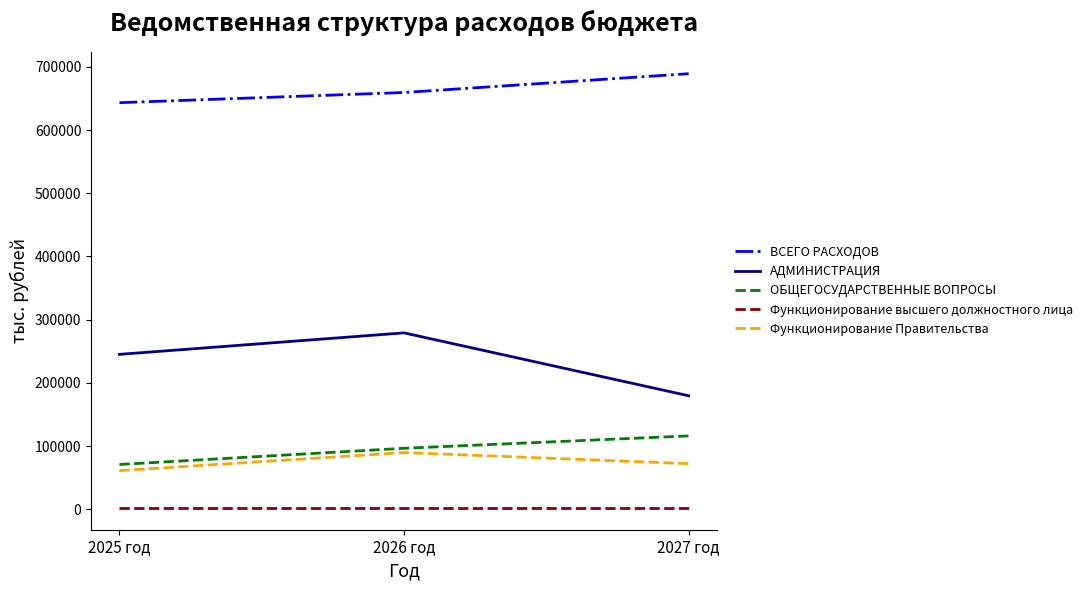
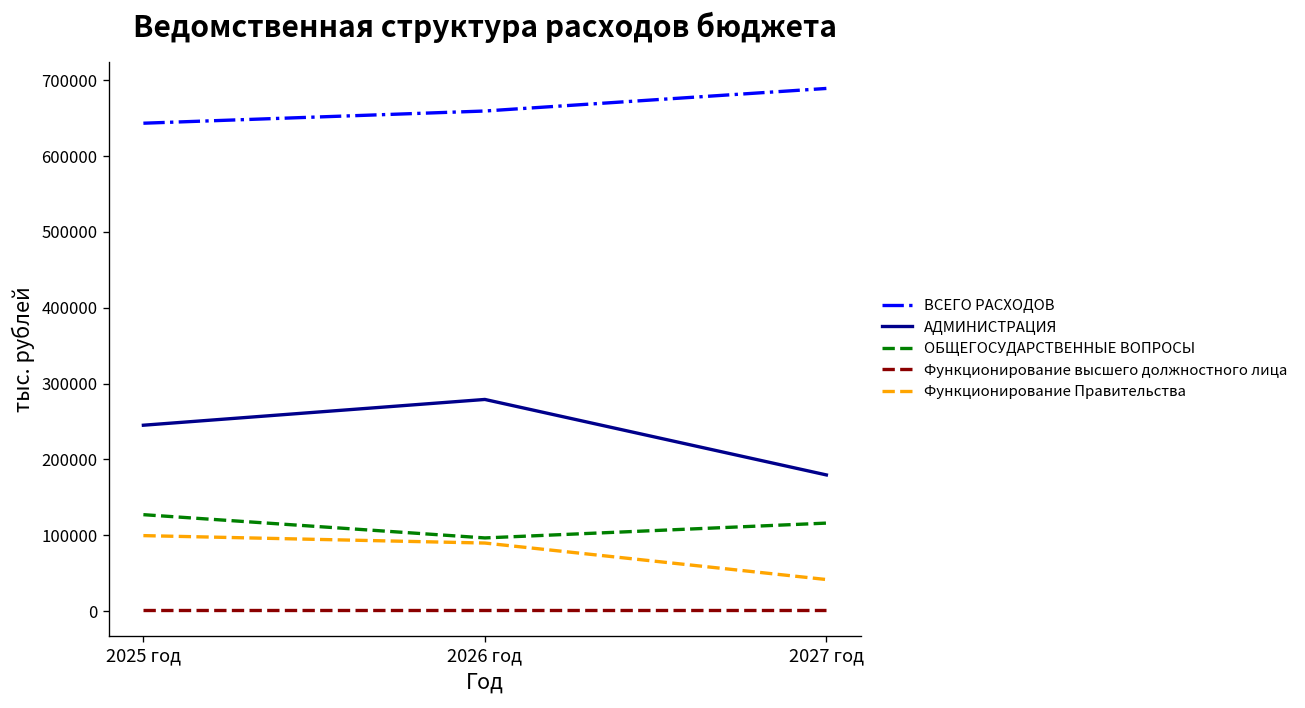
  {
    "ВСЕГО РАСХОДОВ": {
      "2025 год": 640000,
      "2026 год": 660000,
      "2027 год": 690000
    },
    "АДМИНИСТРАЦИЯ": {
      "2025 год": 250000,
      "2026 год": 280000,
      "2027 год": 180000
    },
    "ОБЩЕГОСУДАРСТВЕННЫЕ ВОПРОСЫ": {
-     "2025 год": 70000,
+     "2025 год": 130000,
      "2026 год": 100000,
      "2027 год": 120000
    },
    "Функционирование высшего должностного лица": {
      "2025 год": 0,
      "2026 год": 0,
      "2027 год": 0
    },
    "Функционирование Правительства": {
-     "2025 год": 60000,
+     "2025 год": 100000,
      "2026 год": 90000,
-     "2027 год": 70000
+     "2027 год": 40000
    }
  }
